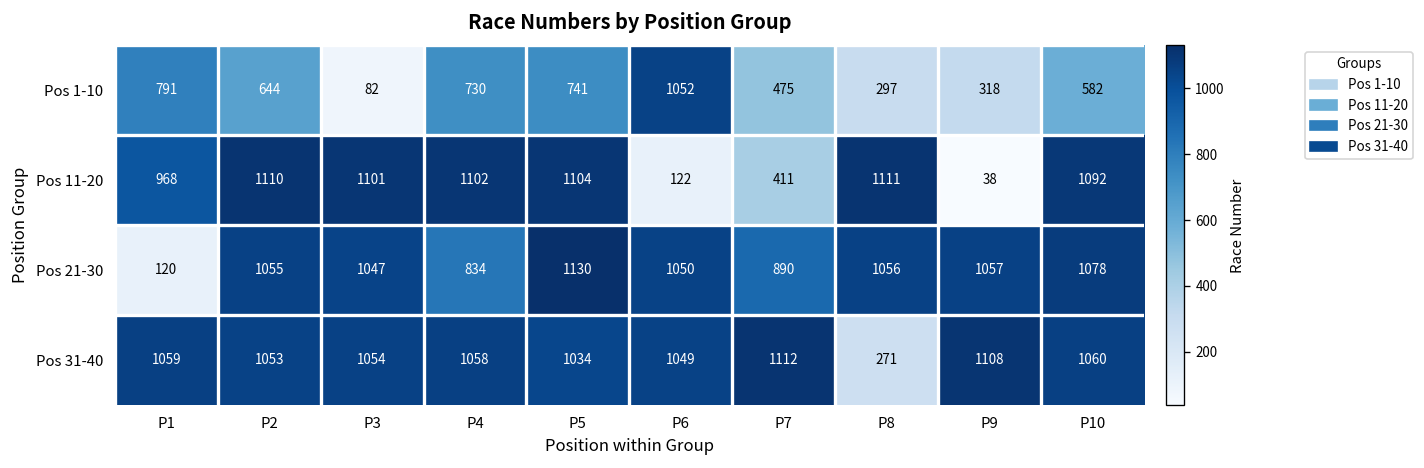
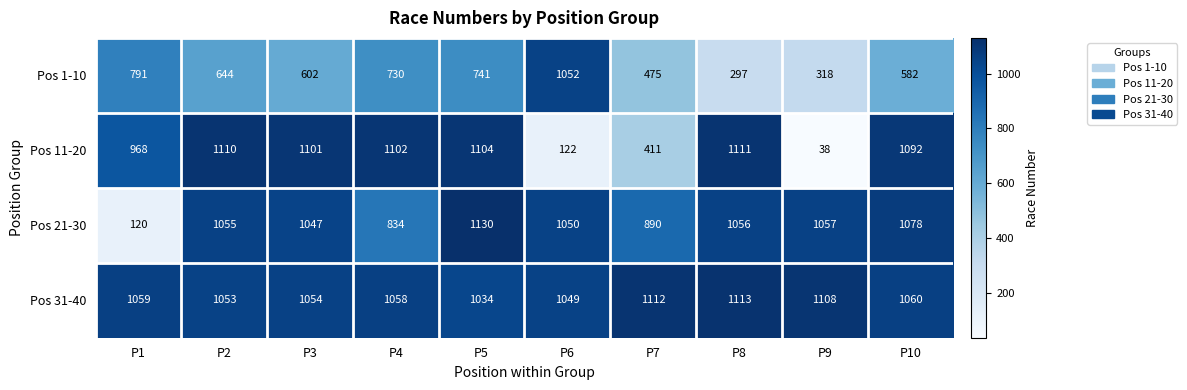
  {
    "Pos 1-10": {
      "P1": 791,
      "P2": 644,
-     "P3": 82,
+     "P3": 602,
      "P4": 730,
      "P5": 741,
      "P6": 1052,
      "P7": 475,
      "P8": 297,
      "P9": 318,
      "P10": 582
    },
    "Pos 11-20": {
      "P1": 968,
      "P2": 1110,
      "P3": 1101,
      "P4": 1102,
      "P5": 1104,
      "P6": 122,
      "P7": 411,
      "P8": 1111,
      "P9": 38,
      "P10": 1092
    },
    "Pos 21-30": {
      "P1": 120,
      "P2": 1055,
      "P3": 1047,
      "P4": 834,
      "P5": 1130,
      "P6": 1050,
      "P7": 890,
      "P8": 1056,
      "P9": 1057,
      "P10": 1078
    },
    "Pos 31-40": {
      "P1": 1059,
      "P2": 1053,
      "P3": 1054,
      "P4": 1058,
      "P5": 1034,
      "P6": 1049,
      "P7": 1112,
-     "P8": 271,
+     "P8": 1113,
      "P9": 1108,
      "P10": 1060
    }
  }
